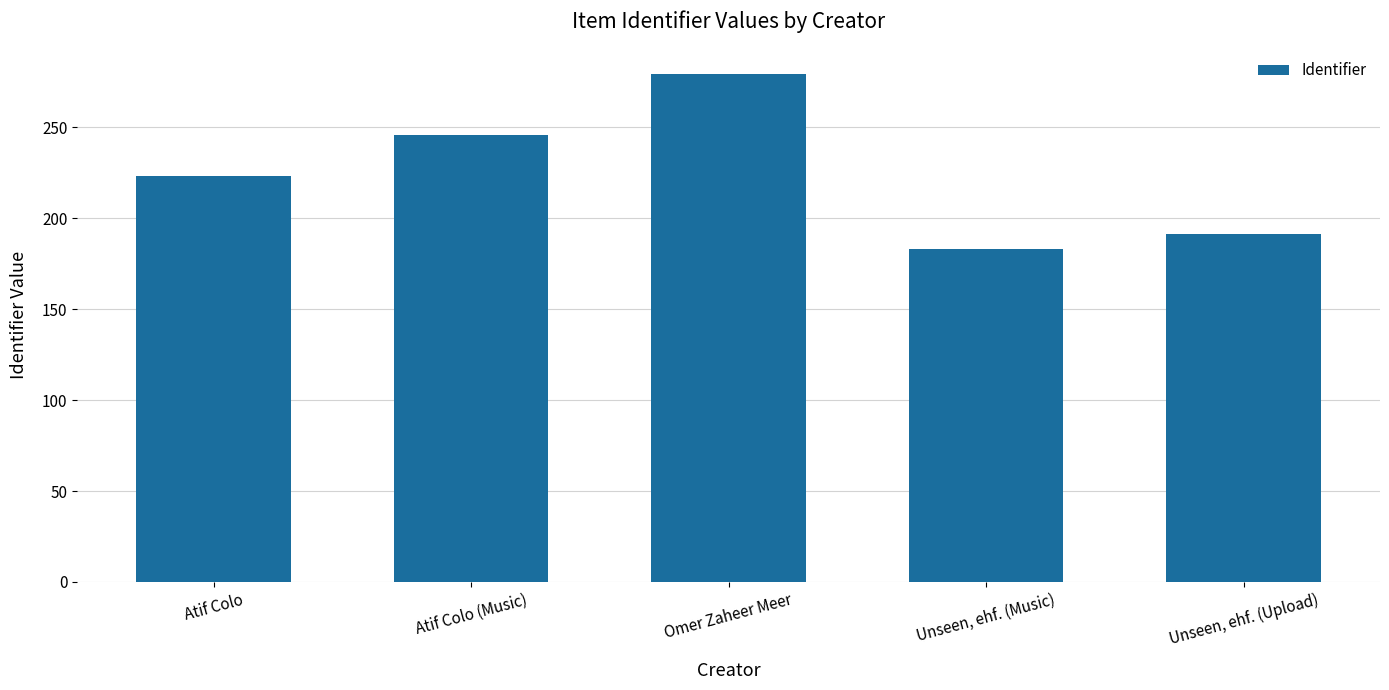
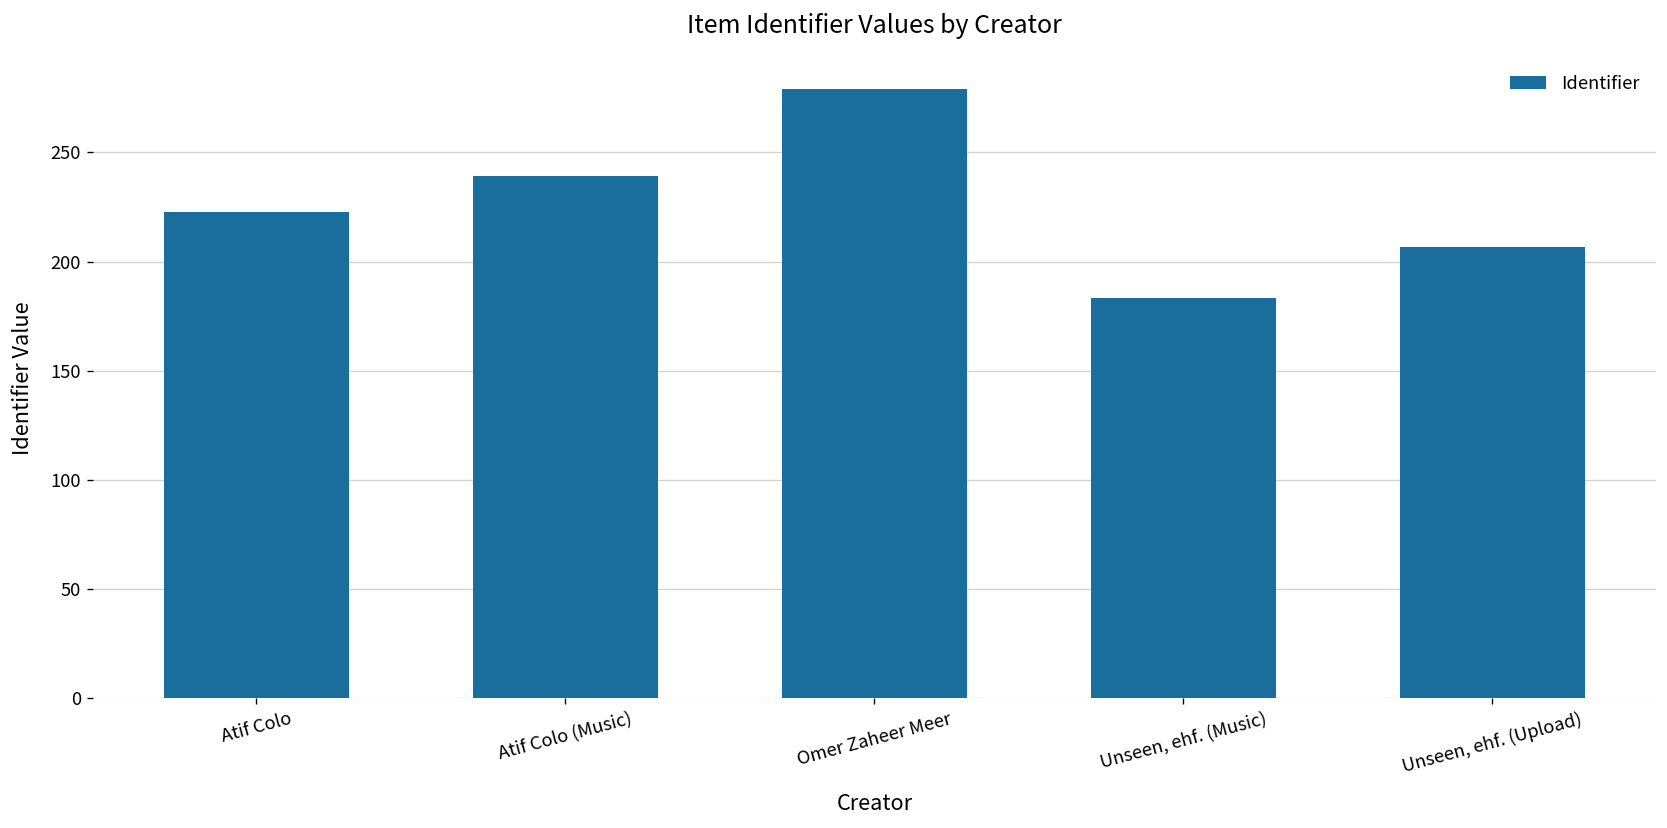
  {
    "Atif Colo": 223,
-   "Atif Colo (Music)": 246,
+   "Atif Colo (Music)": 239,
    "Omer Zaheer Meer": 279,
    "Unseen, ehf. (Music)": 183,
-   "Unseen, ehf. (Upload)": 191
+   "Unseen, ehf. (Upload)": 207
  }
